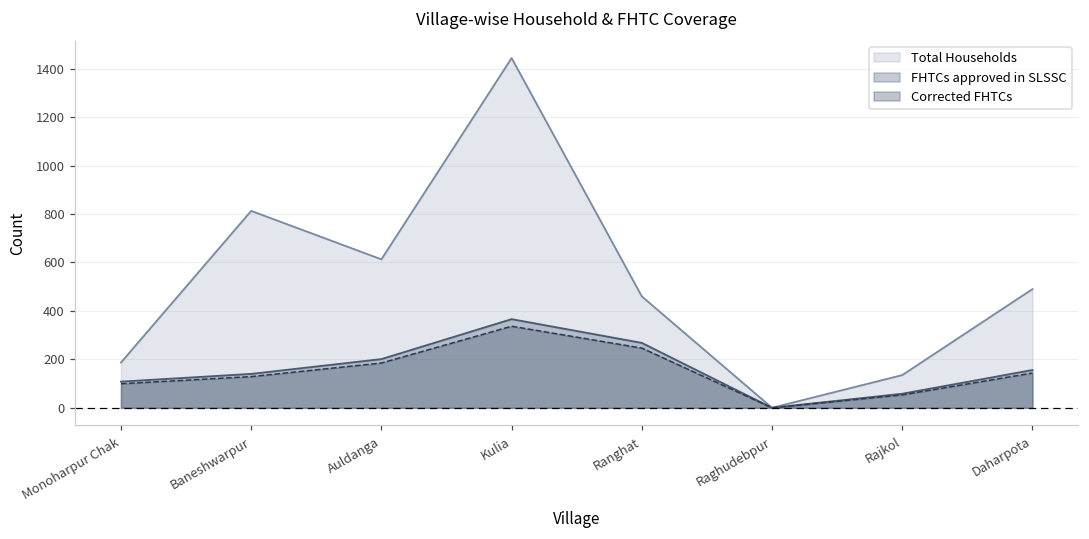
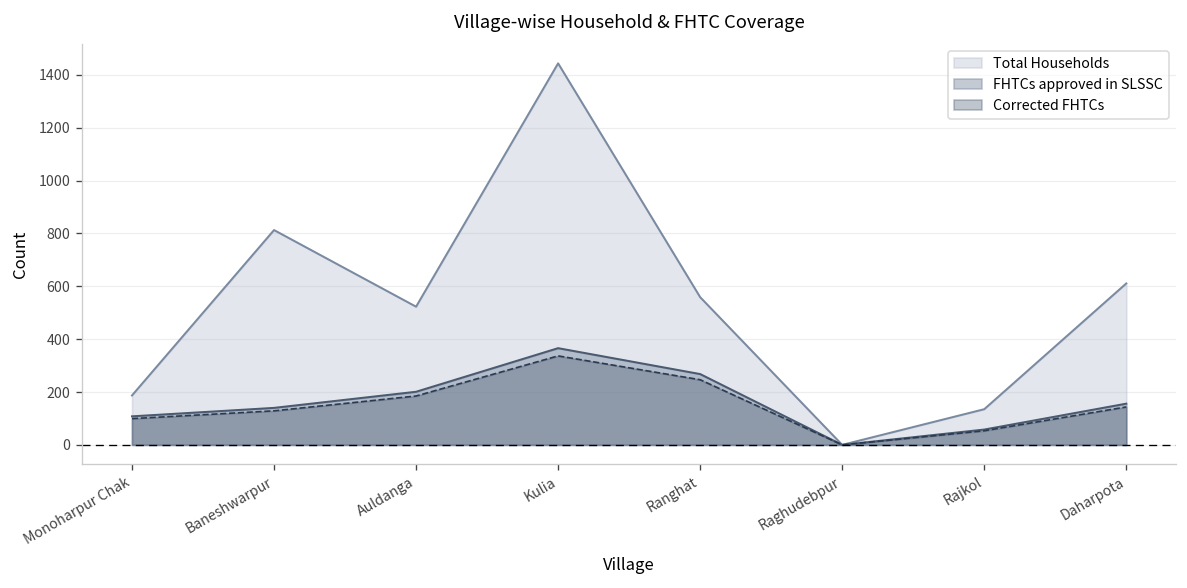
  {
    "Total Households": {
      "Monoharpur Chak": 190,
      "Baneshwarpur": 810,
-     "Auldanga": 610,
+     "Auldanga": 520,
      "Kulia": 1440,
-     "Ranghat": 460,
+     "Ranghat": 560,
      "Rajkol": 140,
-     "Daharpota": 490
+     "Daharpota": 610
    }
  }
